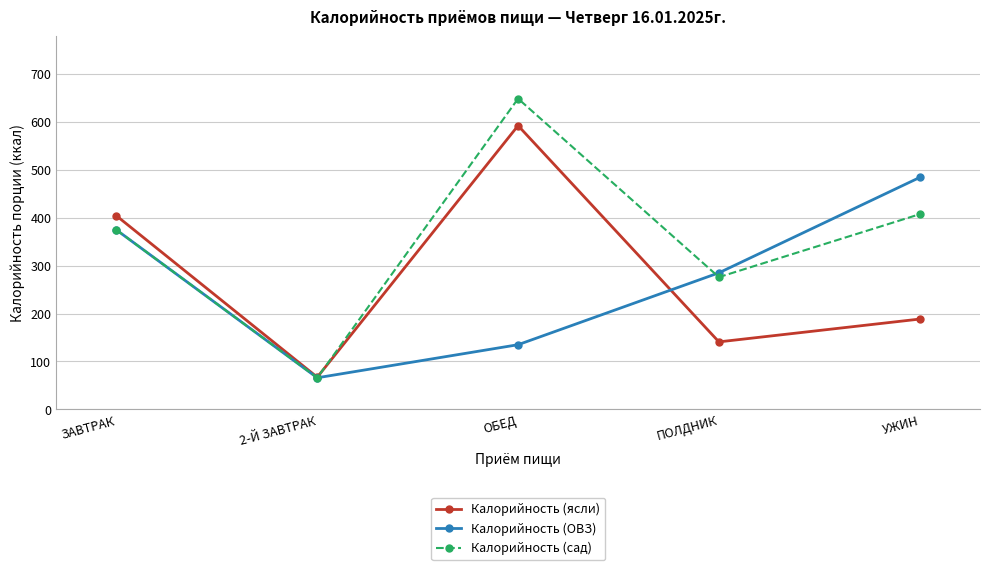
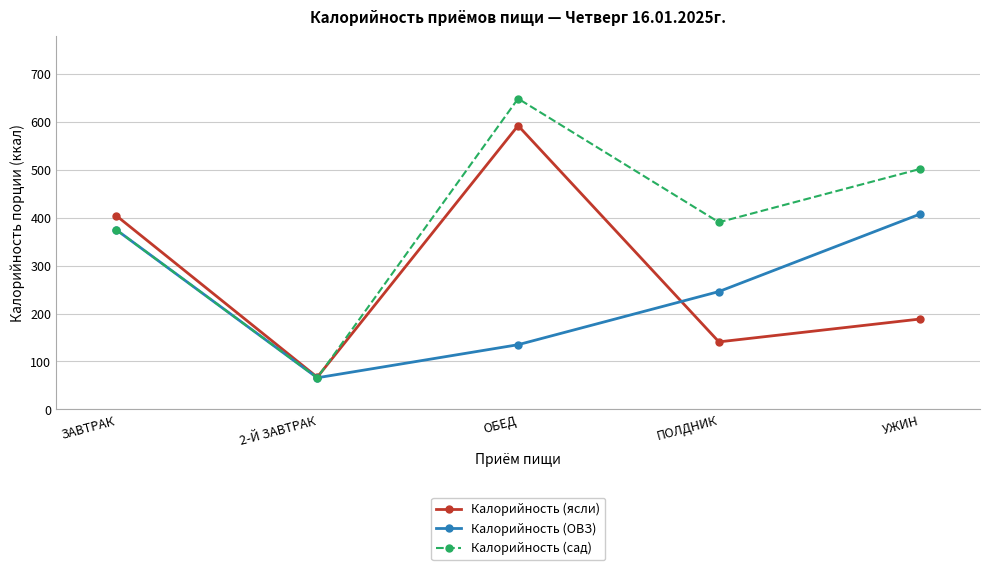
  {
    "Калорийность (ясли)": {
      "ЗАВТРАК": 400,
      "ОБЕД": 590,
      "ПОЛДНИК": 140,
      "УЖИН": 190
    },
    "Калорийность (ОВЗ)": {
      "ОБЕД": 140,
-     "ПОЛДНИК": 290,
-     "УЖИН": 480
+     "ПОЛДНИК": 250,
+     "УЖИН": 410
    },
    "Калорийность (сад)": {
      "ОБЕД": 650,
-     "ПОЛДНИК": 280,
-     "УЖИН": 410
+     "ПОЛДНИК": 390,
+     "УЖИН": 500
    }
  }
